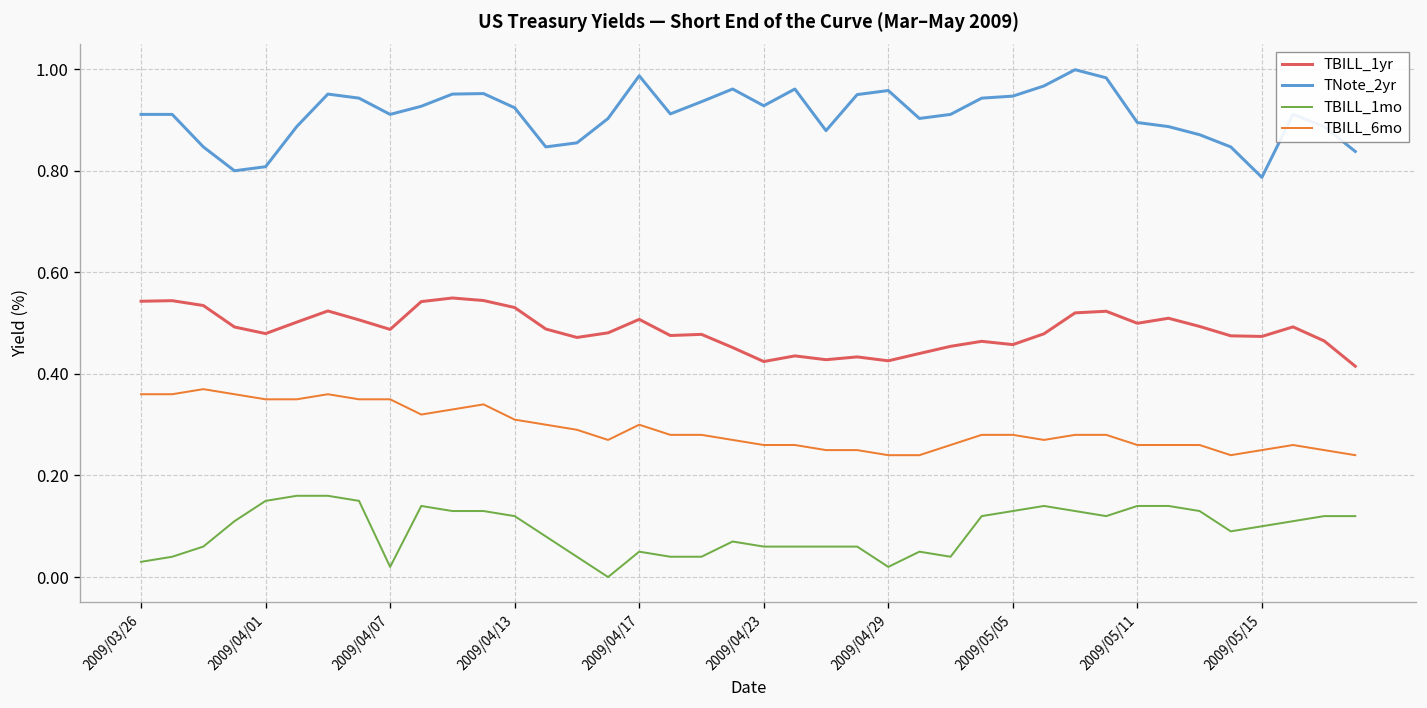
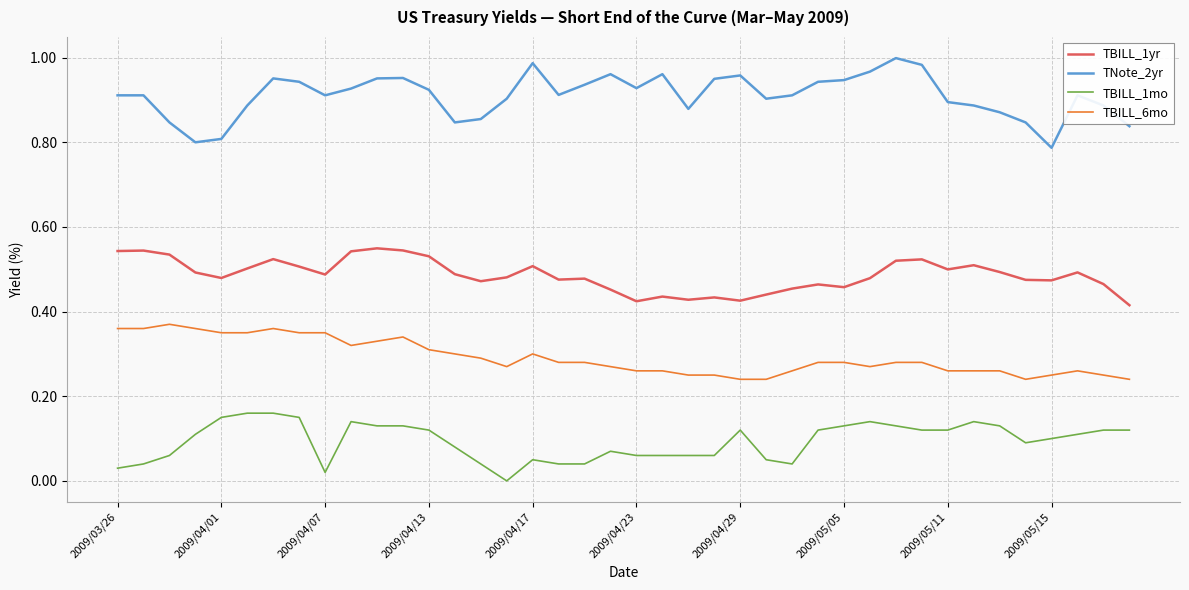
  {
    "TNote_2yr": {
      "2009/03/26": 0.91,
      "2009/04/01": 0.81,
      "2009/04/07": 0.91,
      "2009/04/13": 0.92,
      "2009/04/17": 0.99,
      "2009/04/23": 0.93,
      "2009/04/29": 0.96,
      "2009/05/05": 0.95,
      "2009/05/11": 0.90,
      "2009/05/15": 0.79
    },
    "TBILL_1mo": {
      "2009/03/26": 0.03,
      "2009/04/01": 0.15,
      "2009/04/07": 0.02,
      "2009/04/13": 0.12,
      "2009/04/17": 0.05,
      "2009/04/23": 0.06,
-     "2009/04/29": 0.02,
+     "2009/04/29": 0.12,
      "2009/05/05": 0.13,
-     "2009/05/11": 0.14,
+     "2009/05/11": 0.12,
      "2009/05/15": 0.10
    }
  }
